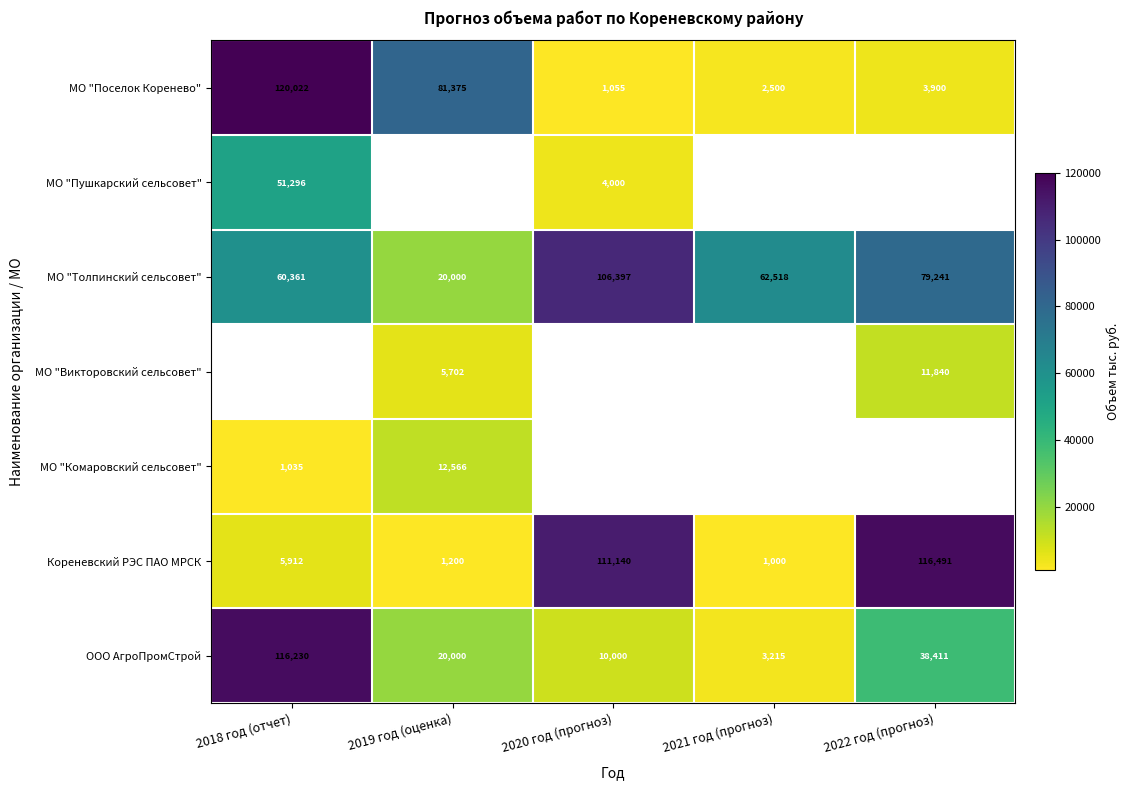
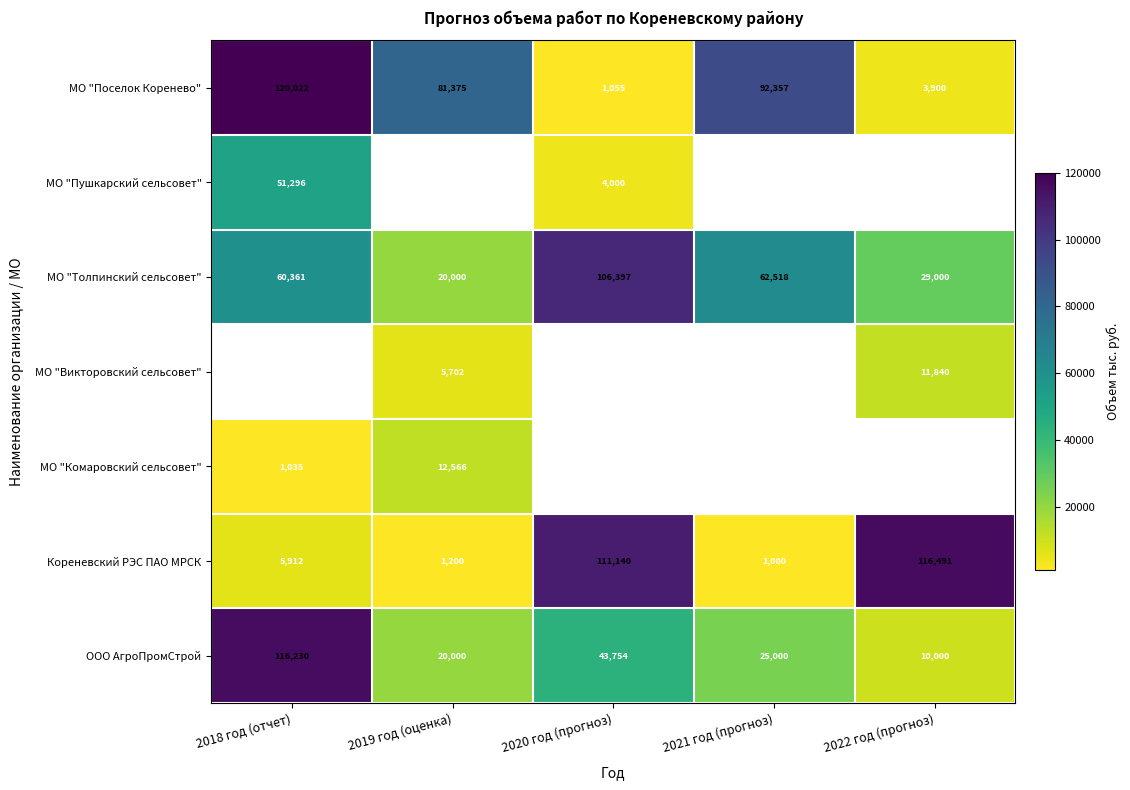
  {
    "МО \"Поселок Коренево\"": {
      "2018 год (отчет)": "120,022",
      "2019 год (оценка)": "81,375",
      "2020 год (прогноз)": "1,055",
-     "2021 год (прогноз)": "2,500",
+     "2021 год (прогноз)": "92,357",
      "2022 год (прогноз)": "3,900"
    },
    "МО \"Пушкарский сельсовет\"": {
      "2018 год (отчет)": "51,296",
      "2020 год (прогноз)": "4,000"
    },
    "МО \"Толпинский сельсовет\"": {
      "2018 год (отчет)": "60,361",
      "2019 год (оценка)": "20,000",
      "2020 год (прогноз)": "106,397",
      "2021 год (прогноз)": "62,518",
-     "2022 год (прогноз)": "79,241"
+     "2022 год (прогноз)": "29,000"
    },
    "МО \"Викторовский сельсовет\"": {
      "2019 год (оценка)": "5,702",
      "2022 год (прогноз)": "11,840"
    },
    "МО \"Комаровский сельсовет\"": {
      "2018 год (отчет)": "1,035",
      "2019 год (оценка)": "12,566"
    },
    "Кореневский РЭС ПАО МРСК": {
      "2018 год (отчет)": "5,912",
      "2019 год (оценка)": "1,200",
      "2020 год (прогноз)": "111,140",
      "2021 год (прогноз)": "1,000",
      "2022 год (прогноз)": "116,491"
    },
    "ООО АгроПромСтрой": {
      "2018 год (отчет)": "116,230",
      "2019 год (оценка)": "20,000",
-     "2020 год (прогноз)": "10,000",
-     "2021 год (прогноз)": "3,215",
-     "2022 год (прогноз)": "38,411"
+     "2020 год (прогноз)": "43,754",
+     "2021 год (прогноз)": "25,000",
+     "2022 год (прогноз)": "10,000"
    }
  }
